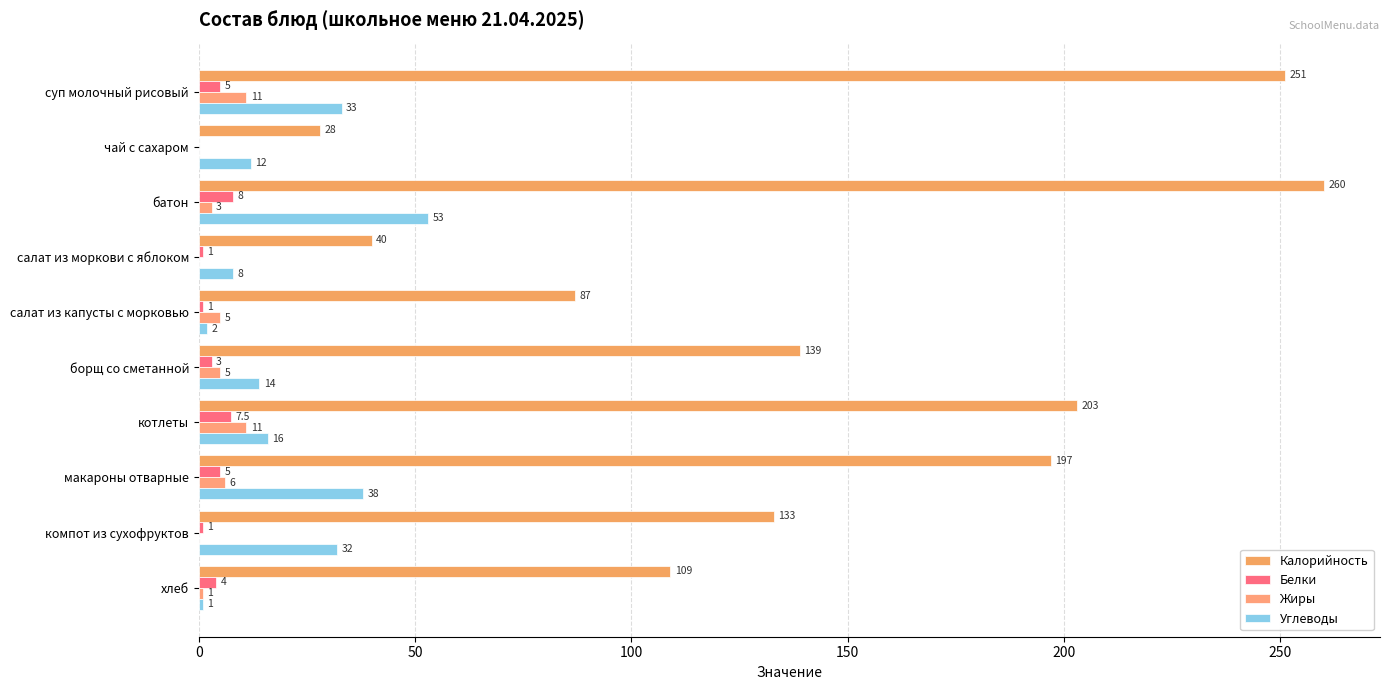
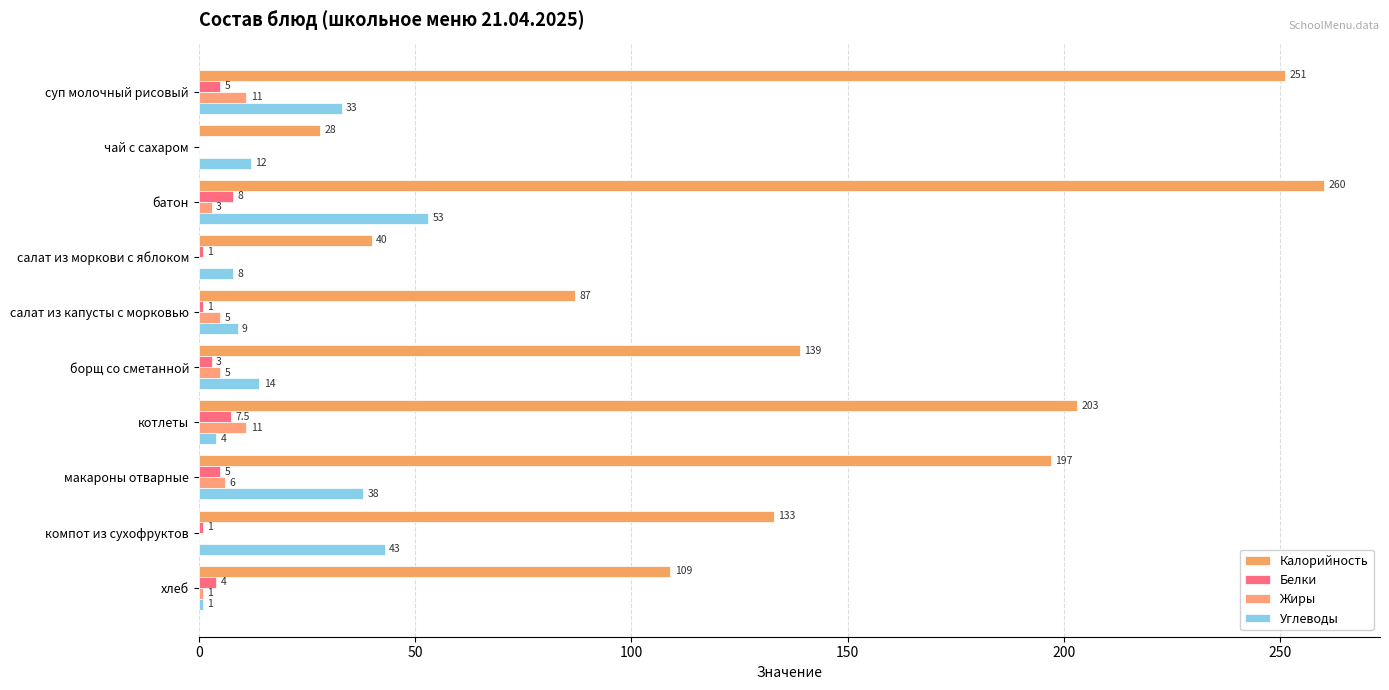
  {
    "Углеводы": {
      "суп молочный рисовый": 33,
      "чай с сахаром": 12,
      "батон": 53,
      "салат из моркови с яблоком": 8,
-     "салат из капусты с морковью": 2,
+     "салат из капусты с морковью": 9,
      "борщ со сметанной": 14,
-     "котлеты": 16,
+     "котлеты": 4,
      "макароны отварные": 38,
-     "компот из сухофруктов": 32,
+     "компот из сухофруктов": 43,
      "хлеб": 1
    }
  }
